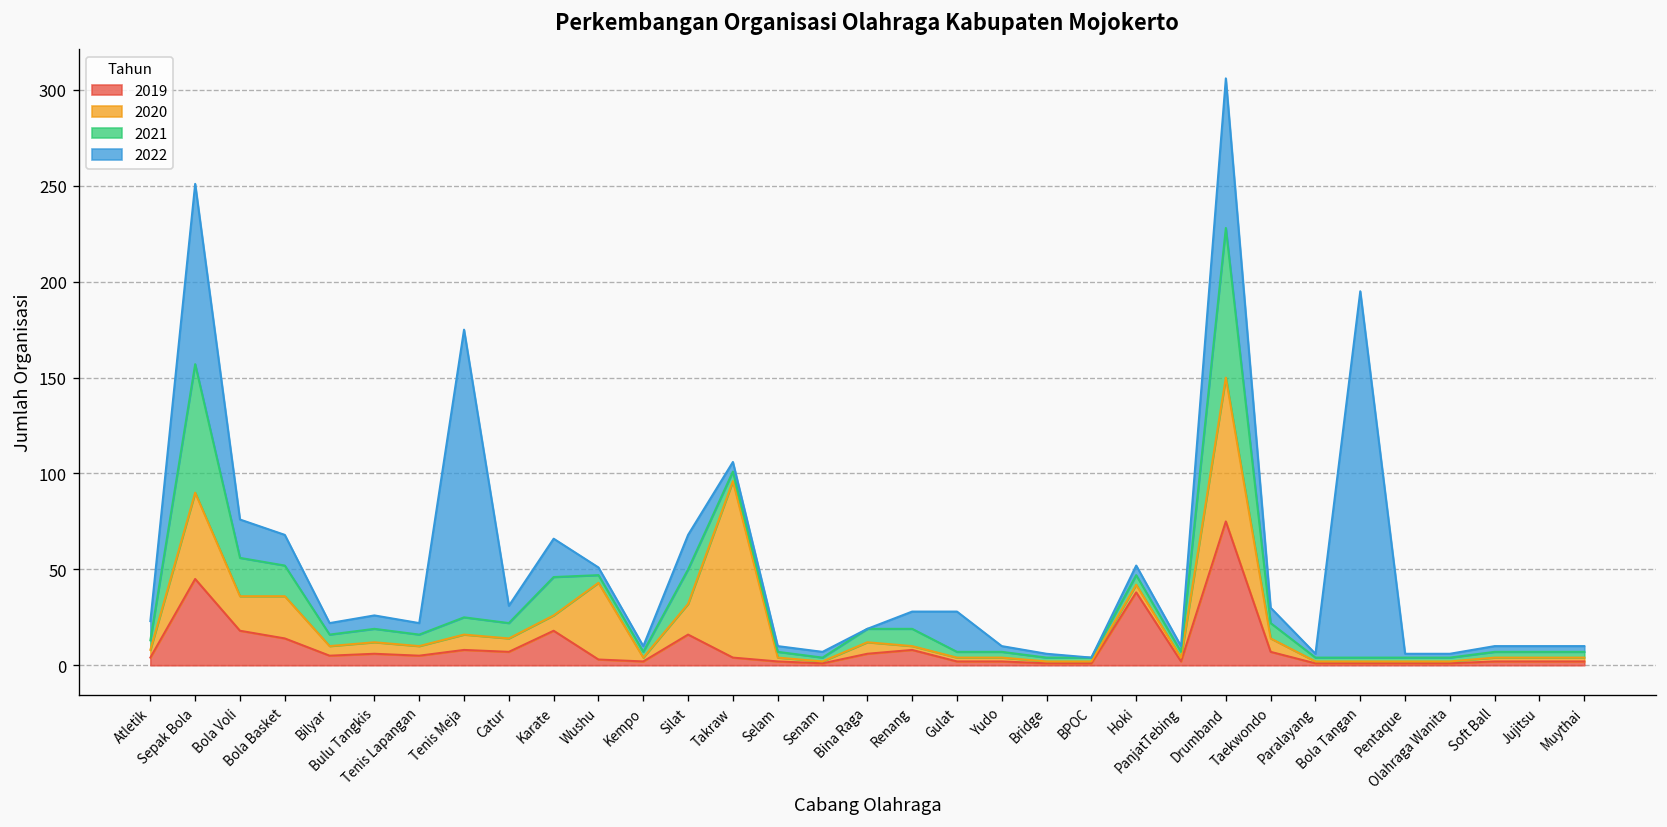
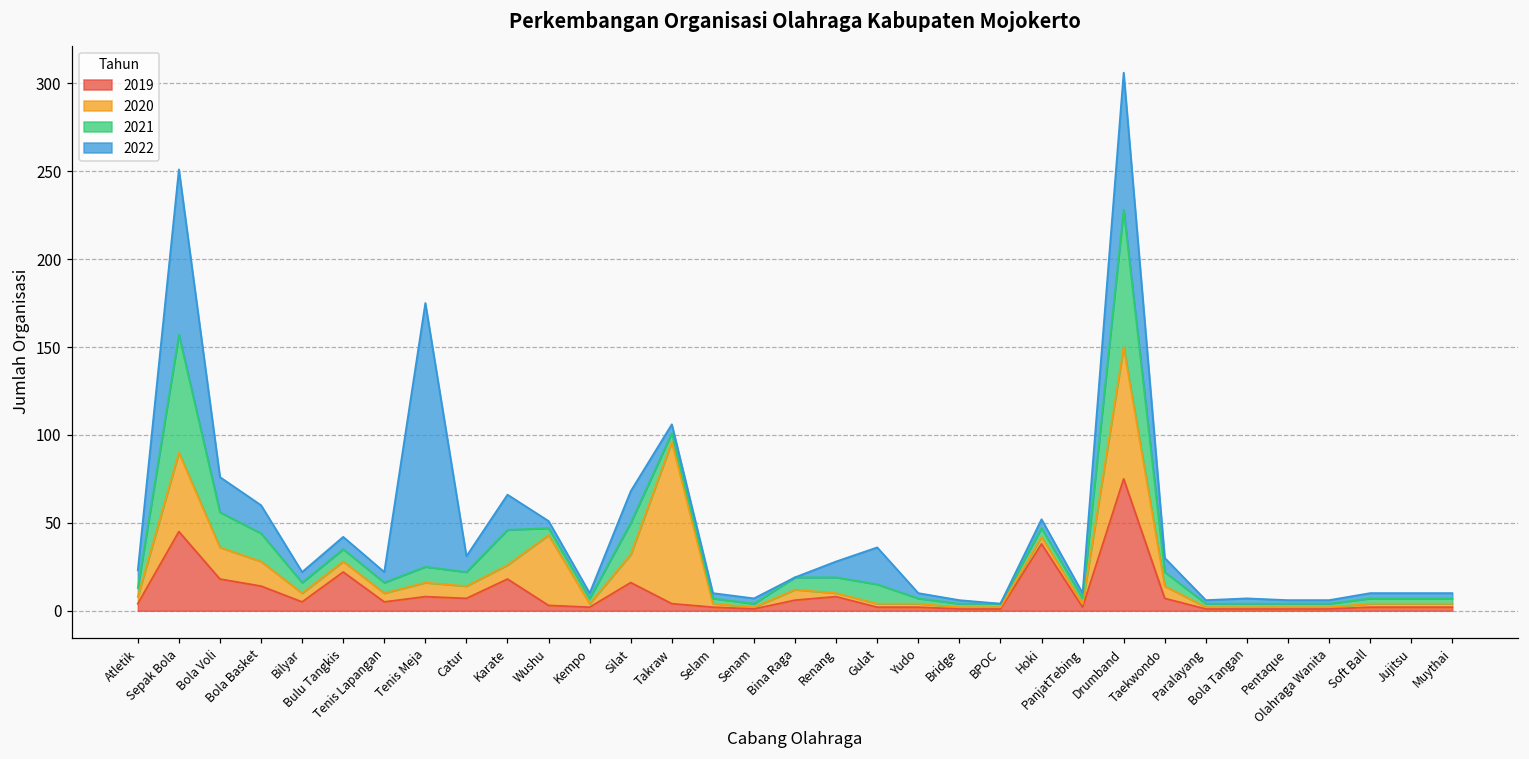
  {
    "2019": {
      "Atletik": 4,
      "Sepak Bola": 45,
      "Bola Voli": 18,
      "Bola Basket": 14,
      "Bilyar": 5,
-     "Bulu Tangkis": 6,
+     "Bulu Tangkis": 22,
      "Tenis Lapangan": 5,
      "Tenis Meja": 8,
      "Catur": 7,
      "Karate": 18,
      "Wushu": 3,
      "Kempo": 2,
      "Silat": 16,
      "Takraw": 4,
      "Selam": 2,
      "Bina Raga": 6,
      "Renang": 8,
      "Gulat": 2,
      "Yudo": 2,
      "Hoki": 38,
      "PanjatTebing": 2,
      "Drumband": 75,
      "Taekwondo": 7,
      "Soft Ball": 2,
      "Jujitsu": 2,
      "Muythai": 2
    },
    "2020": {
      "Atletik": 4,
      "Sepak Bola": 45,
      "Bola Voli": 18,
-     "Bola Basket": 22,
+     "Bola Basket": 14,
      "Bilyar": 5,
      "Bulu Tangkis": 6,
      "Tenis Lapangan": 5,
      "Tenis Meja": 8,
      "Catur": 7,
      "Karate": 8,
      "Wushu": 40,
      "Kempo": 2,
      "Silat": 16,
      "Takraw": 92,
      "Selam": 2,
      "Bina Raga": 6,
      "Renang": 2,
      "Gulat": 2,
      "Yudo": 2,
      "Hoki": 4,
      "PanjatTebing": 2,
      "Drumband": 75,
      "Taekwondo": 7,
      "Soft Ball": 2,
      "Jujitsu": 2,
      "Muythai": 2
    },
    "2021": {
      "Atletik": 5,
      "Sepak Bola": 67,
      "Bola Voli": 20,
      "Bola Basket": 16,
      "Bilyar": 6,
      "Bulu Tangkis": 7,
      "Tenis Lapangan": 6,
      "Tenis Meja": 9,
      "Catur": 8,
      "Karate": 20,
      "Wushu": 4,
      "Kempo": 3,
      "Silat": 18,
      "Takraw": 5,
      "Selam": 3,
      "Senam": 2,
      "Renang": 9,
-     "Gulat": 3,
+     "Gulat": 11,
      "Yudo": 3,
      "Bridge": 2,
      "Hoki": 5,
      "PanjatTebing": 3,
      "Drumband": 78,
      "Taekwondo": 8,
      "Paralayang": 2,
      "Bola Tangan": 2,
      "Pentaque": 2,
      "Olahraga Wanita": 2,
      "Soft Ball": 3,
      "Jujitsu": 3,
      "Muythai": 3
    },
    "2022": {
      "Atletik": 10,
      "Sepak Bola": 94,
      "Bola Voli": 20,
      "Bola Basket": 16,
      "Bilyar": 6,
      "Bulu Tangkis": 7,
      "Tenis Lapangan": 6,
      "Tenis Meja": 150,
      "Catur": 9,
      "Karate": 20,
      "Wushu": 4,
      "Kempo": 3,
      "Silat": 18,
      "Takraw": 5,
      "Selam": 3,
      "Senam": 3,
      "Renang": 9,
      "Gulat": 21,
      "Yudo": 3,
      "Bridge": 2,
      "Hoki": 5,
      "PanjatTebing": 3,
      "Drumband": 78,
      "Taekwondo": 8,
      "Paralayang": 2,
-     "Bola Tangan": 191,
+     "Bola Tangan": 3,
      "Pentaque": 2,
      "Olahraga Wanita": 2,
      "Soft Ball": 3,
      "Jujitsu": 3,
      "Muythai": 3
    }
  }
